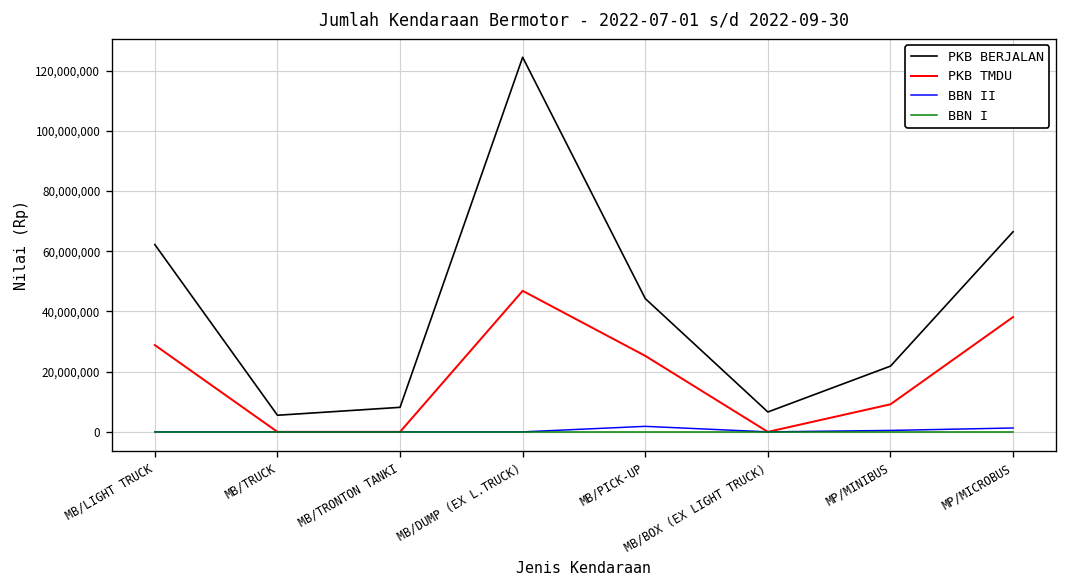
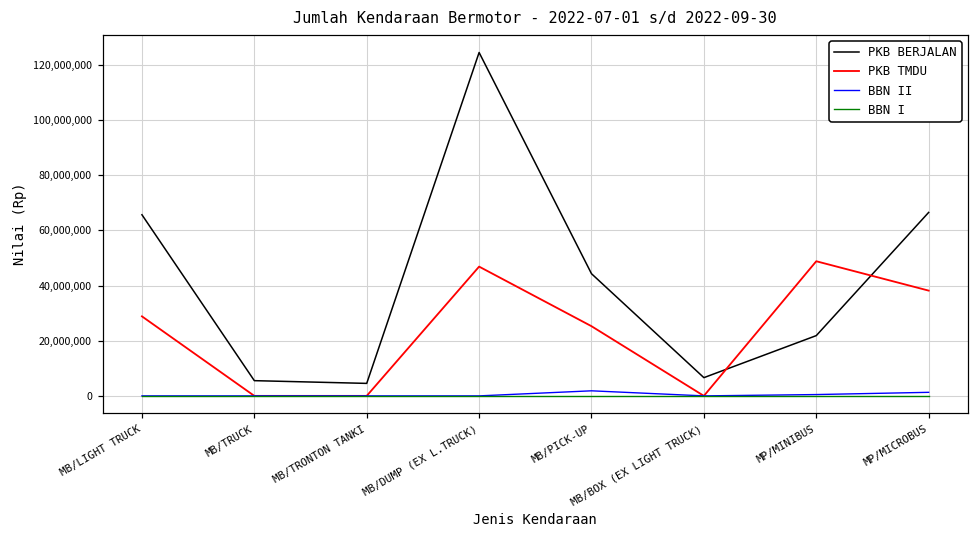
  {
    "PKB BERJALAN": {
-     "MB/LIGHT TRUCK": "62,000,000",
+     "MB/LIGHT TRUCK": "66,000,000",
      "MB/TRUCK": "6,000,000",
-     "MB/TRONTON TANKI": "8,000,000",
+     "MB/TRONTON TANKI": "5,000,000",
      "MB/DUMP (EX L.TRUCK)": "124,000,000",
      "MB/PICK-UP": "44,000,000",
      "MB/BOX (EX LIGHT TRUCK)": "7,000,000",
      "MP/MINIBUS": "22,000,000",
      "MP/MICROBUS": "67,000,000"
    },
    "PKB TMDU": {
      "MB/LIGHT TRUCK": "29,000,000",
      "MB/DUMP (EX L.TRUCK)": "47,000,000",
      "MB/PICK-UP": "25,000,000",
-     "MP/MINIBUS": "9,000,000",
+     "MP/MINIBUS": "49,000,000",
      "MP/MICROBUS": "38,000,000"
    },
    "BBN II": {
      "MB/PICK-UP": "2,000,000",
      "MP/MICROBUS": "1,000,000"
    },
    "BBN I": {
      "MB/PICK-UP": "0",
      "MP/MICROBUS": "0"
    }
  }
